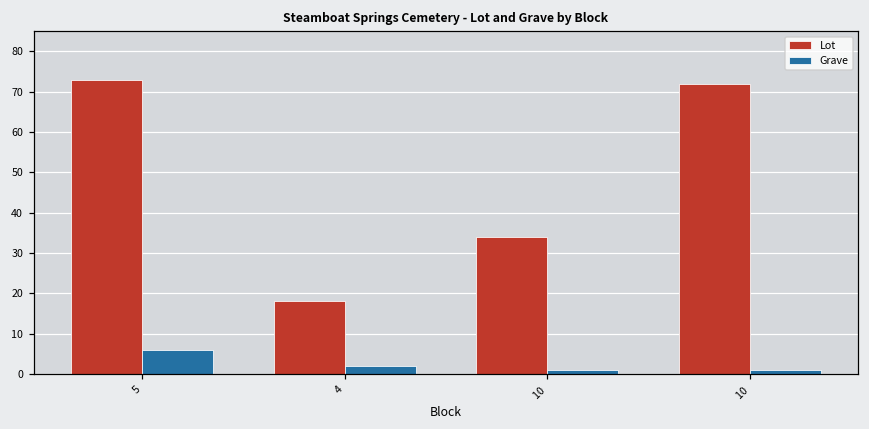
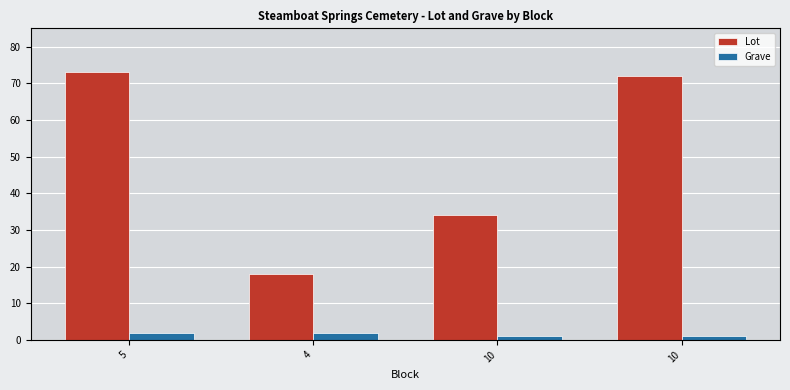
  {
    "Lot": {
      "5": 73,
      "4": 18
    },
    "Grave": {
-     "5": 6,
+     "5": 2,
      "4": 2
    }
  }
